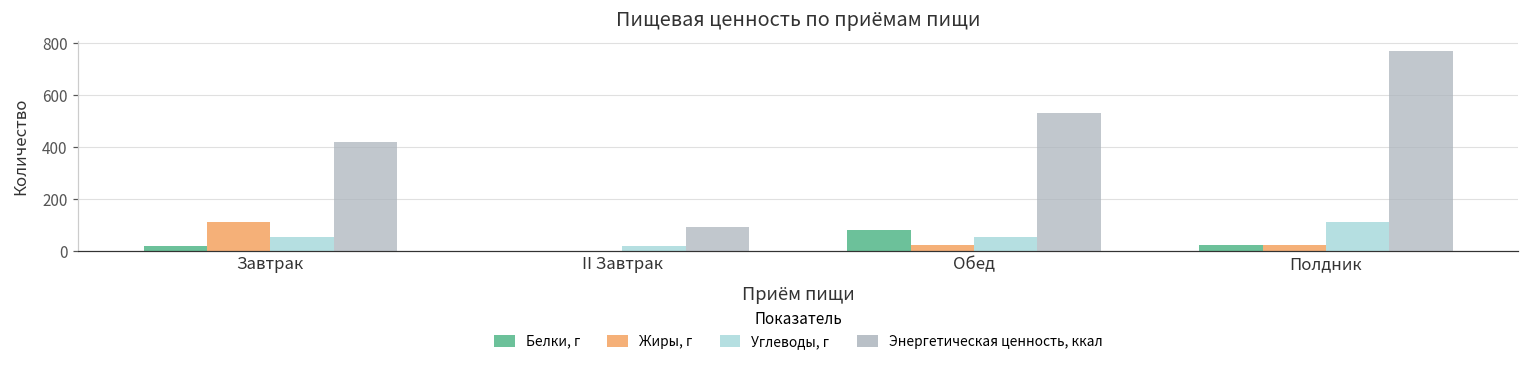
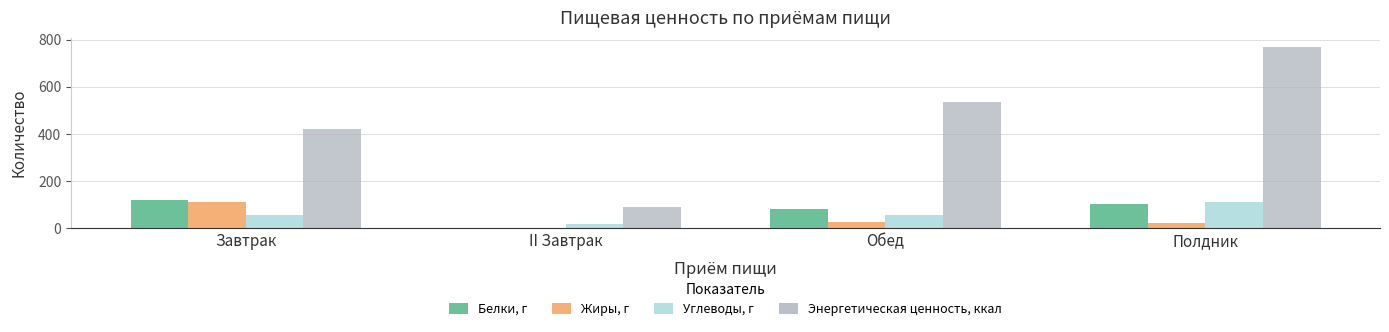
  {
    "Белки, г": {
-     "Завтрак": 20,
+     "Завтрак": 120,
      "Обед": 80,
-     "Полдник": 20
+     "Полдник": 100
    },
    "Жиры, г": {
      "Завтрак": 110,
      "Обед": 20,
      "Полдник": 20
    }
  }
